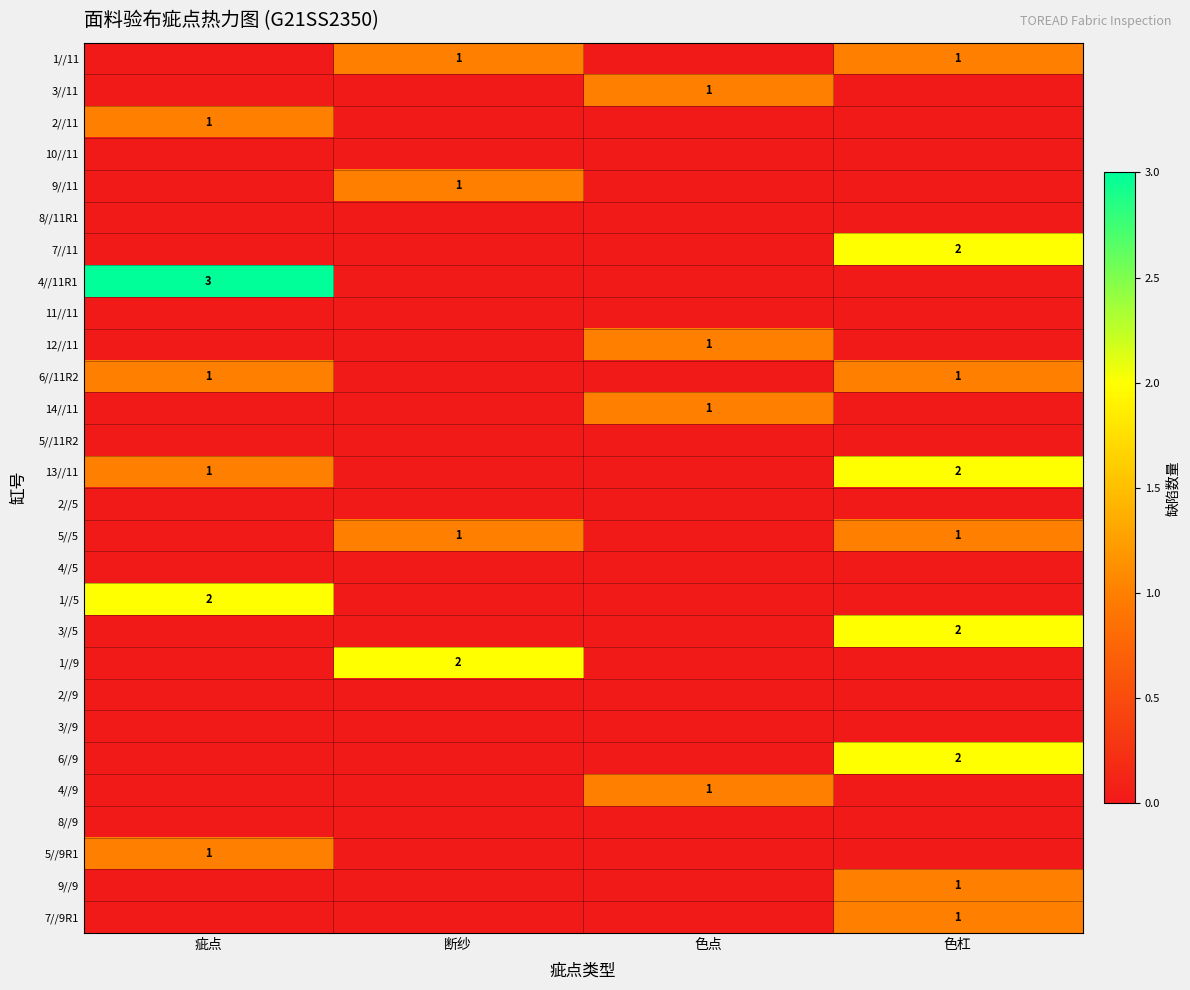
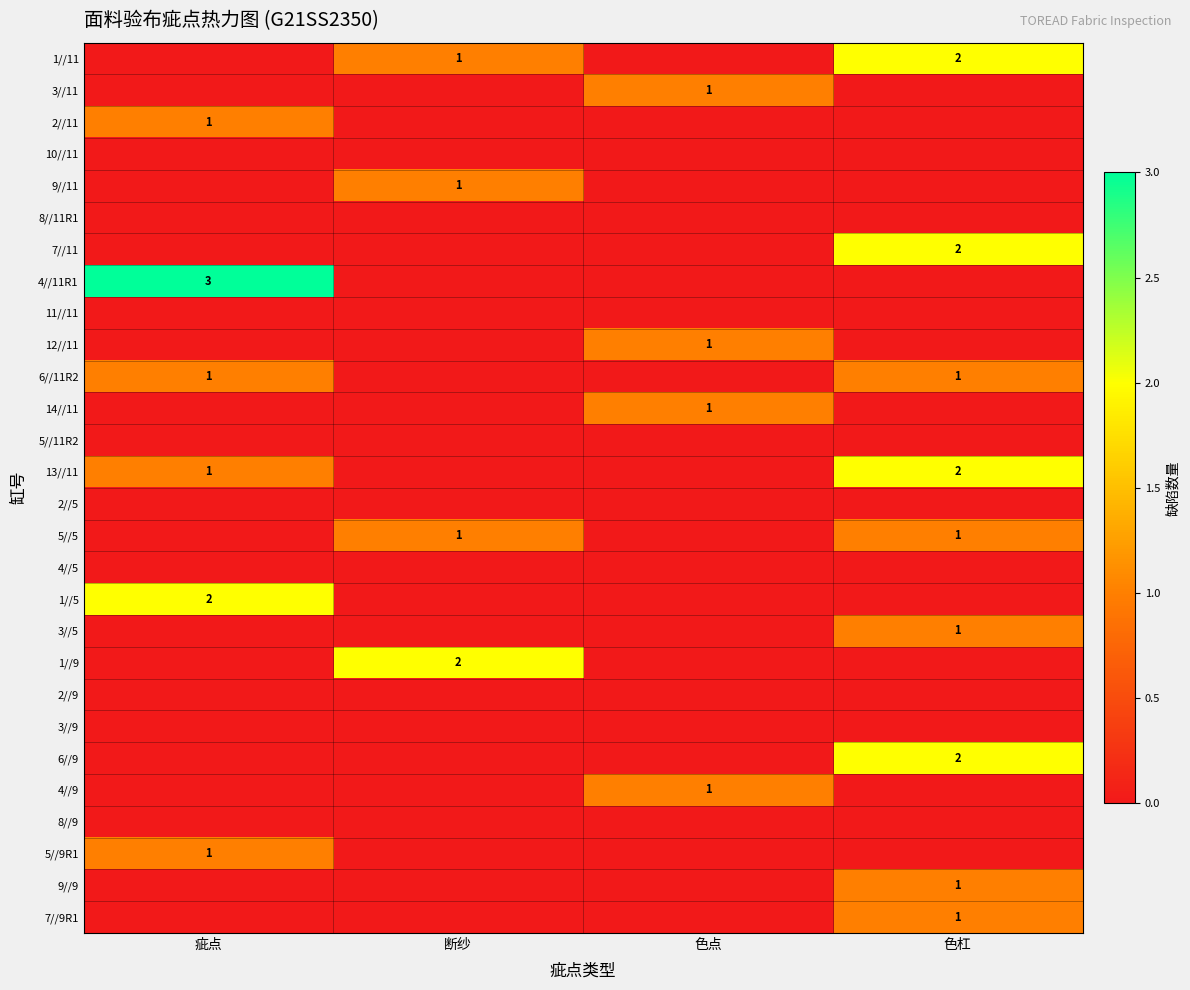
  {
    "1//11": {
      "断纱": 1,
-     "色杠": 1
+     "色杠": 2
    },
    "3//11": {
      "色点": 1
    },
    "2//11": {
      "疵点": 1
    },
    "9//11": {
      "断纱": 1
    },
    "7//11": {
      "色杠": 2
    },
    "4//11R1": {
      "疵点": 3
    },
    "12//11": {
      "色点": 1
    },
    "6//11R2": {
      "疵点": 1,
      "色杠": 1
    },
    "14//11": {
      "色点": 1
    },
    "13//11": {
      "疵点": 1,
      "色杠": 2
    },
    "5//5": {
      "断纱": 1,
      "色杠": 1
    },
    "1//5": {
      "疵点": 2
    },
    "3//5": {
-     "色杠": 2
+     "色杠": 1
    },
    "1//9": {
      "断纱": 2
    },
    "6//9": {
      "色杠": 2
    },
    "4//9": {
      "色点": 1
    },
    "5//9R1": {
      "疵点": 1
    },
    "9//9": {
      "色杠": 1
    },
    "7//9R1": {
      "色杠": 1
    }
  }
